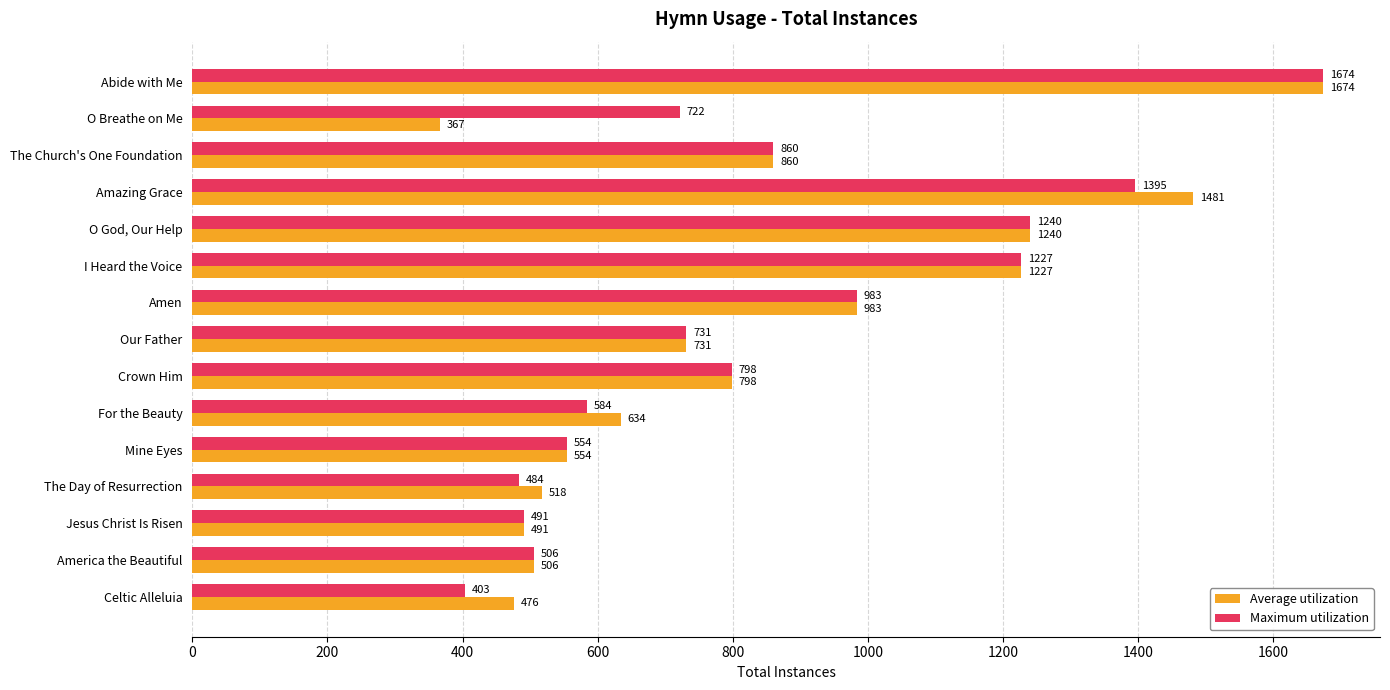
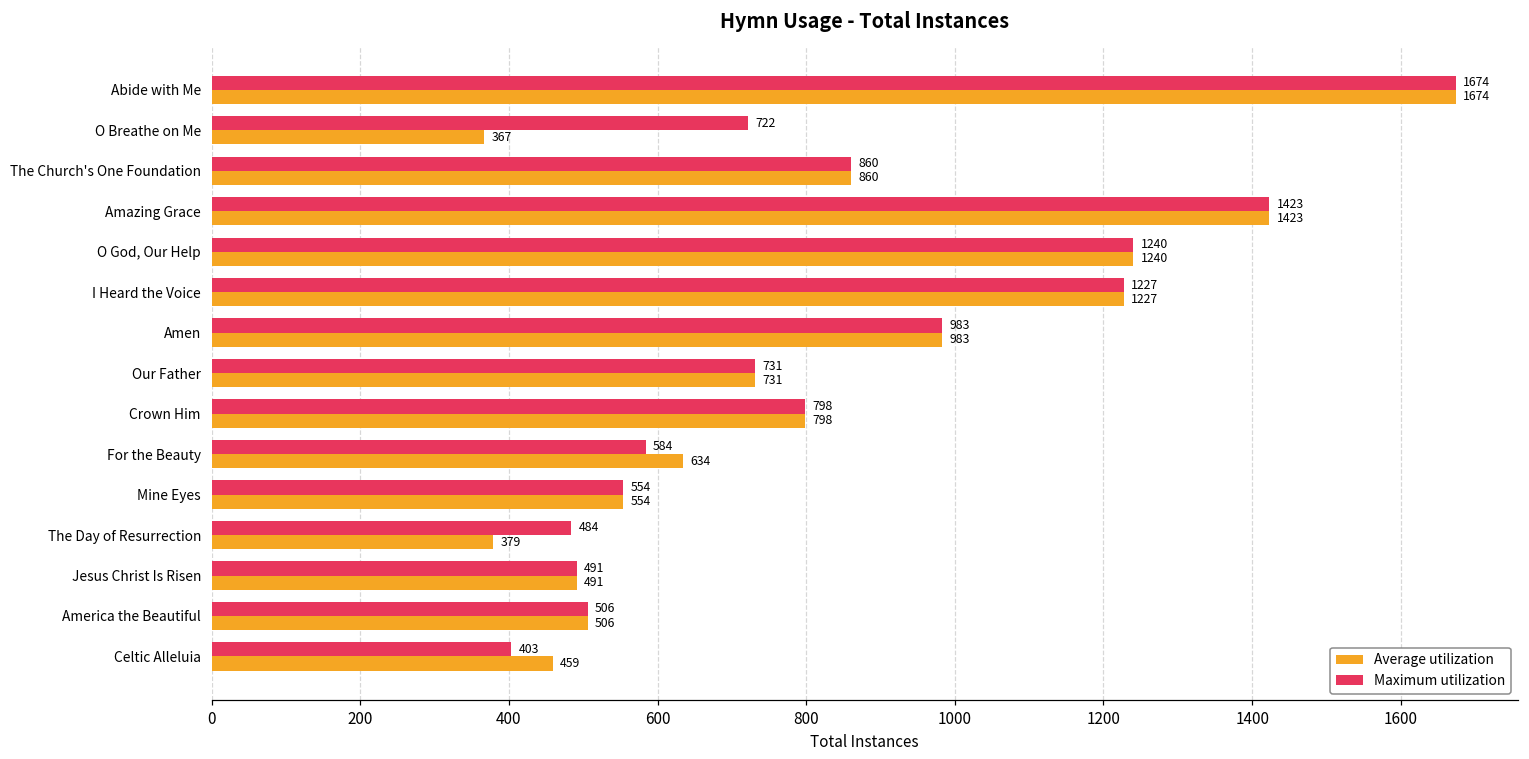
  {
    "Average utilization": {
      "Abide with Me": 1674,
      "O Breathe on Me": 367,
      "The Church's One Foundation": 860,
-     "Amazing Grace": 1481,
+     "Amazing Grace": 1423,
      "O God, Our Help": 1240,
      "I Heard the Voice": 1227,
      "Amen": 983,
      "Our Father": 731,
      "Crown Him": 798,
      "For the Beauty": 634,
      "Mine Eyes": 554,
-     "The Day of Resurrection": 518,
+     "The Day of Resurrection": 379,
      "Jesus Christ Is Risen": 491,
      "America the Beautiful": 506,
-     "Celtic Alleluia": 476
+     "Celtic Alleluia": 459
    },
    "Maximum utilization": {
      "Abide with Me": 1674,
      "O Breathe on Me": 722,
      "The Church's One Foundation": 860,
-     "Amazing Grace": 1395,
+     "Amazing Grace": 1423,
      "O God, Our Help": 1240,
      "I Heard the Voice": 1227,
      "Amen": 983,
      "Our Father": 731,
      "Crown Him": 798,
      "For the Beauty": 584,
      "Mine Eyes": 554,
      "The Day of Resurrection": 484,
      "Jesus Christ Is Risen": 491,
      "America the Beautiful": 506,
      "Celtic Alleluia": 403
    }
  }
